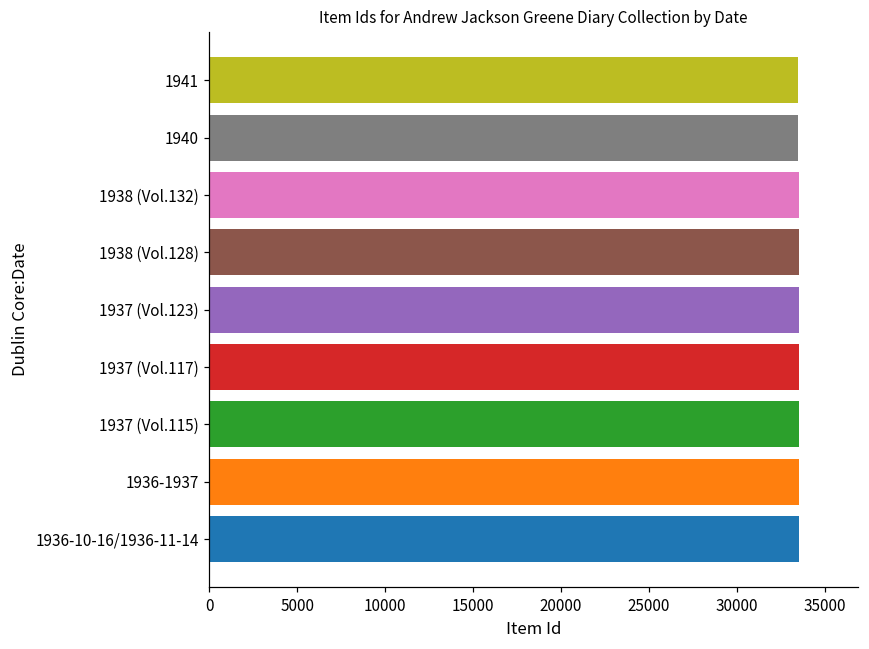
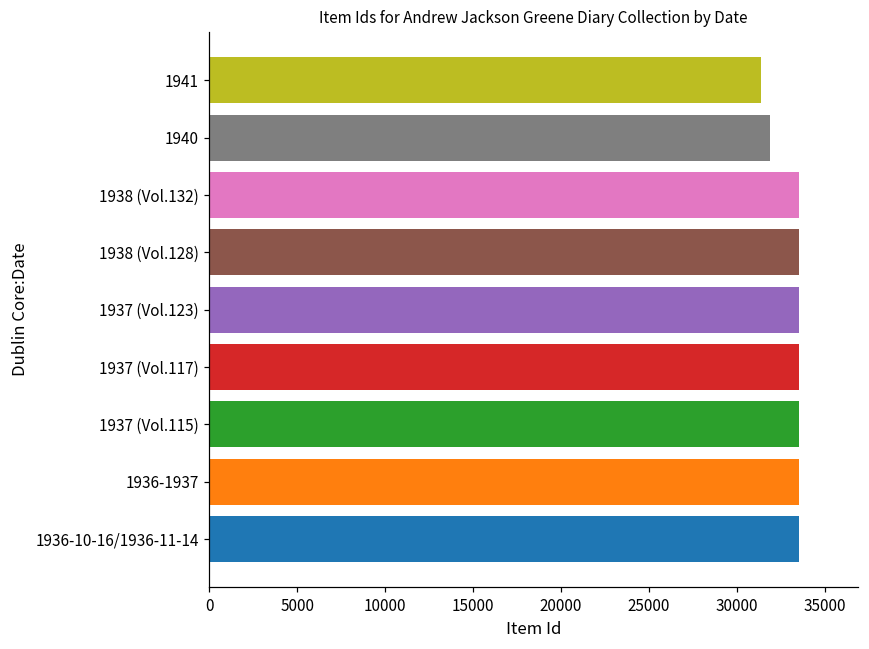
  {
-   "1941": 33500,
-   "1940": 33500,
+   "1941": 31400,
+   "1940": 31900,
    "1938 (Vol.132)": 33500,
    "1938 (Vol.128)": 33500,
    "1937 (Vol.123)": 33500,
    "1937 (Vol.117)": 33500,
    "1937 (Vol.115)": 33500,
    "1936-1937": 33500,
    "1936-10-16/1936-11-14": 33500
  }
